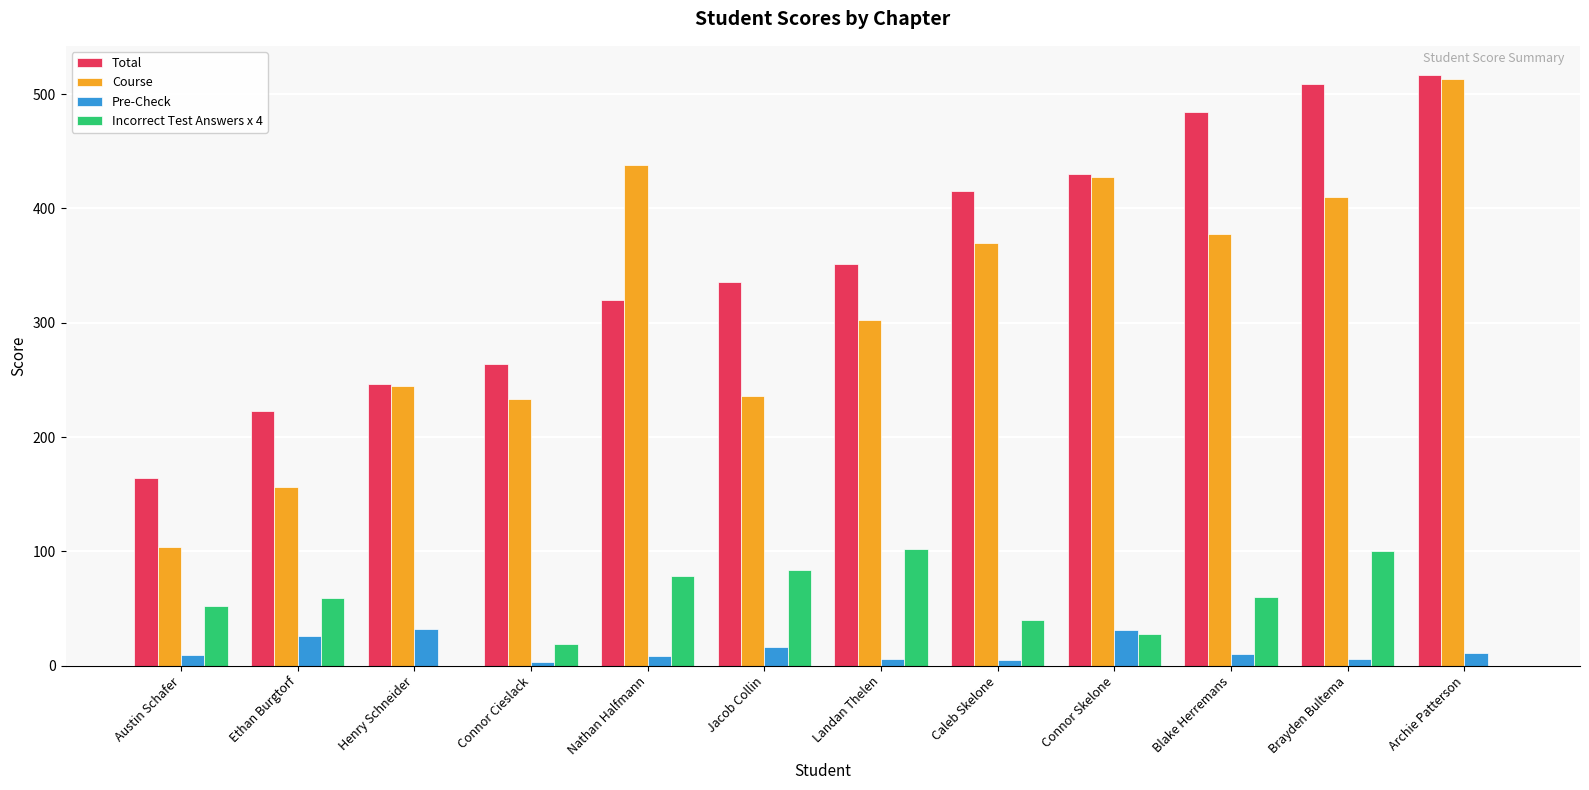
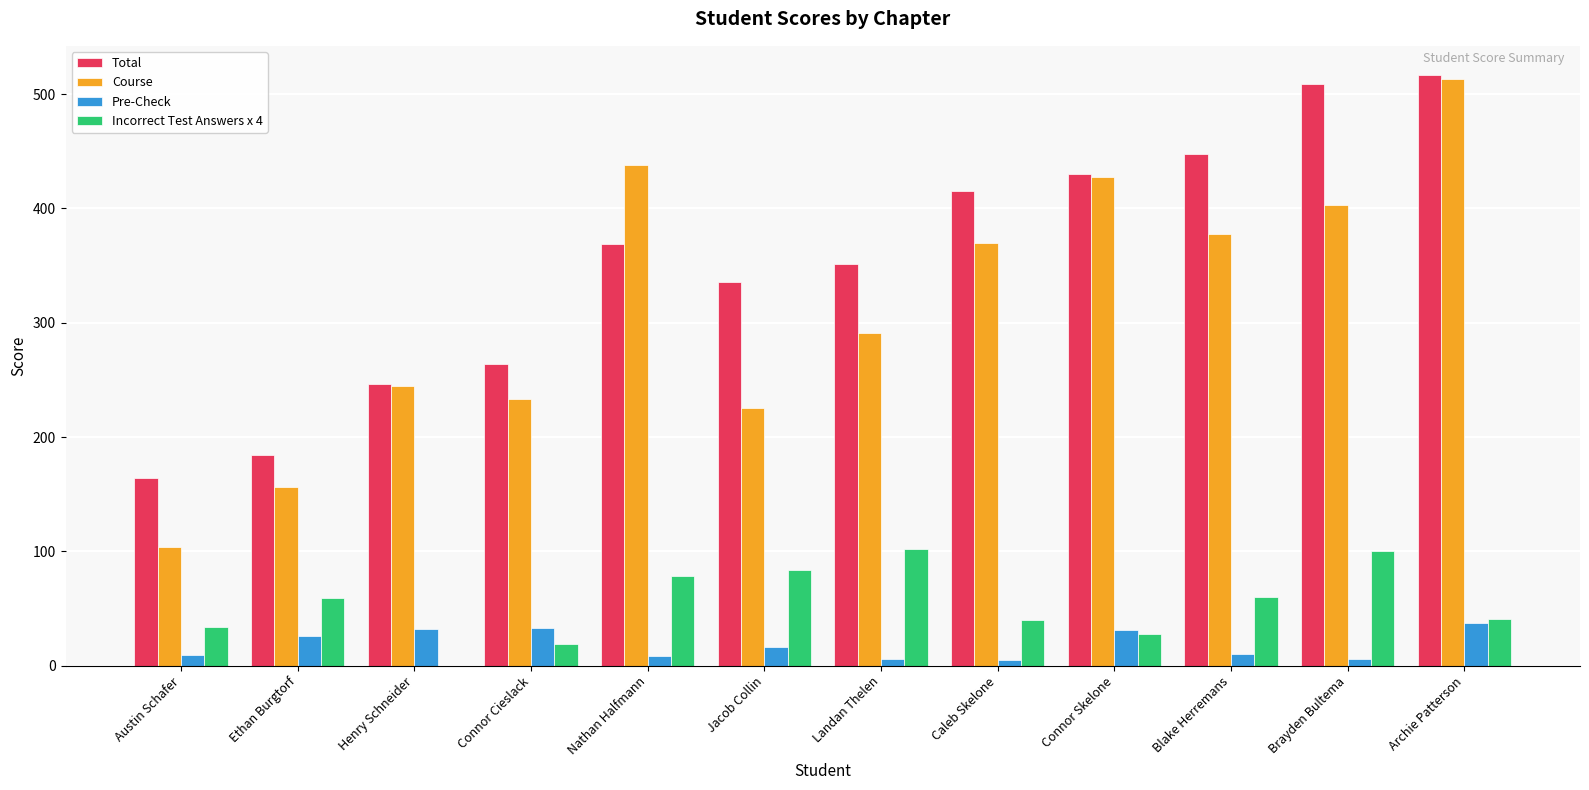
  {
    "Total": {
      "Austin Schafer": 165,
-     "Ethan Burgtorf": 223,
+     "Ethan Burgtorf": 184,
      "Henry Schneider": 246,
      "Connor Cieslack": 264,
-     "Nathan Halfmann": 320,
+     "Nathan Halfmann": 369,
      "Jacob Collin": 336,
      "Landan Thelen": 351,
      "Caleb Skelone": 415,
      "Connor Skelone": 431,
-     "Blake Herremans": 484,
+     "Blake Herremans": 448,
      "Brayden Bultema": 509,
      "Archie Patterson": 517
    },
    "Course": {
      "Austin Schafer": 104,
      "Ethan Burgtorf": 157,
      "Henry Schneider": 245,
      "Connor Cieslack": 233,
      "Nathan Halfmann": 438,
-     "Jacob Collin": 236,
-     "Landan Thelen": 302,
+     "Jacob Collin": 225,
+     "Landan Thelen": 291,
      "Caleb Skelone": 370,
      "Connor Skelone": 428,
      "Blake Herremans": 378,
-     "Brayden Bultema": 410,
+     "Brayden Bultema": 403,
      "Archie Patterson": 513
    },
    "Pre-Check": {
      "Austin Schafer": 9,
      "Ethan Burgtorf": 26,
      "Henry Schneider": 32,
-     "Connor Cieslack": 3,
+     "Connor Cieslack": 33,
      "Nathan Halfmann": 8,
      "Jacob Collin": 16,
      "Landan Thelen": 6,
      "Caleb Skelone": 5,
      "Connor Skelone": 31,
      "Blake Herremans": 10,
      "Brayden Bultema": 6,
-     "Archie Patterson": 11
+     "Archie Patterson": 37
    },
    "Incorrect Test Answers x 4": {
-     "Austin Schafer": 52,
+     "Austin Schafer": 34,
      "Ethan Burgtorf": 59,
      "Henry Schneider": 0,
      "Connor Cieslack": 19,
      "Nathan Halfmann": 78,
      "Jacob Collin": 84,
      "Landan Thelen": 102,
      "Caleb Skelone": 40,
      "Connor Skelone": 28,
      "Blake Herremans": 60,
      "Brayden Bultema": 100,
-     "Archie Patterson": 0
+     "Archie Patterson": 41
    }
  }
